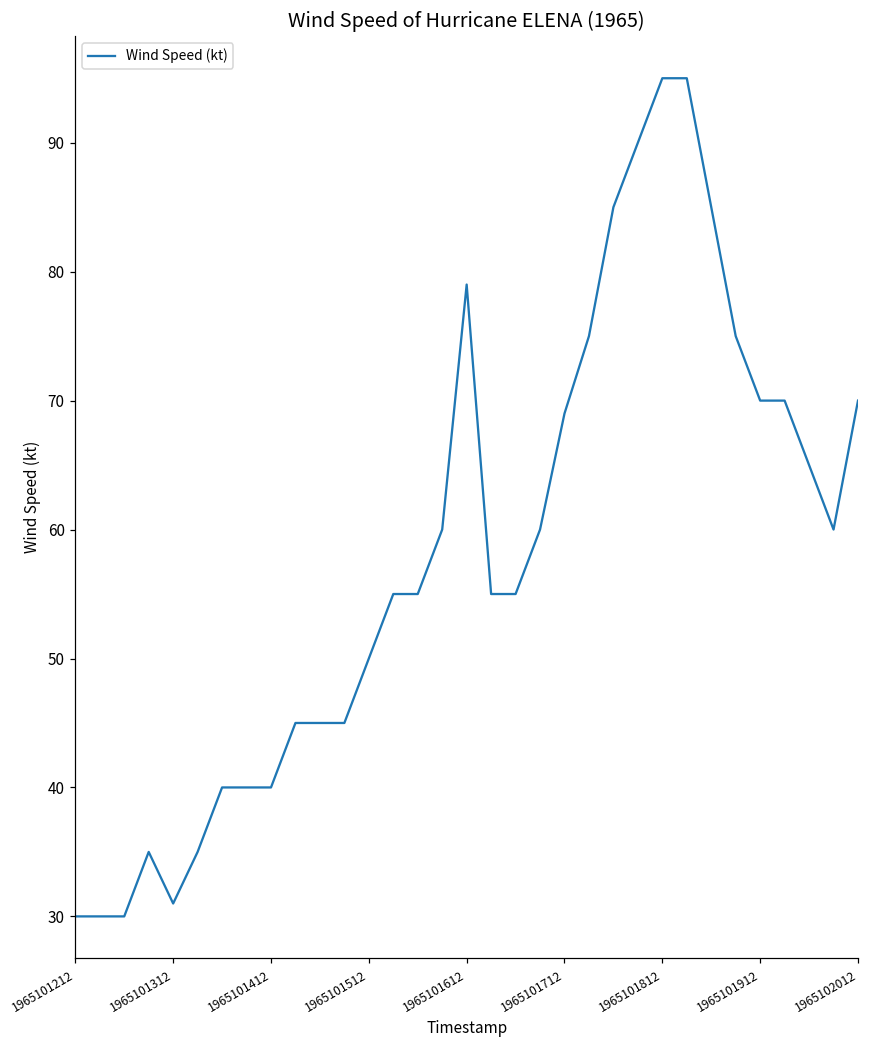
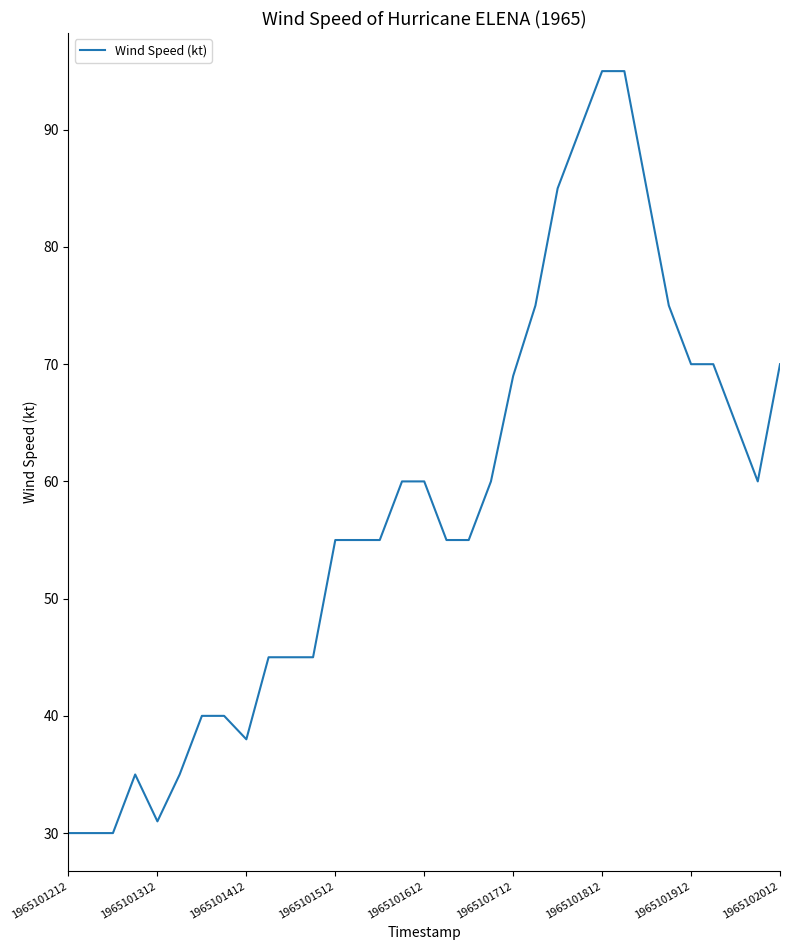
  {
    "1965101212": 30,
    "1965101312": 31,
-   "1965101412": 40,
-   "1965101512": 50,
-   "1965101612": 79,
+   "1965101412": 38,
+   "1965101512": 55,
+   "1965101612": 60,
    "1965101712": 69,
    "1965101812": 95,
    "1965101912": 70,
    "1965102012": 70
  }
